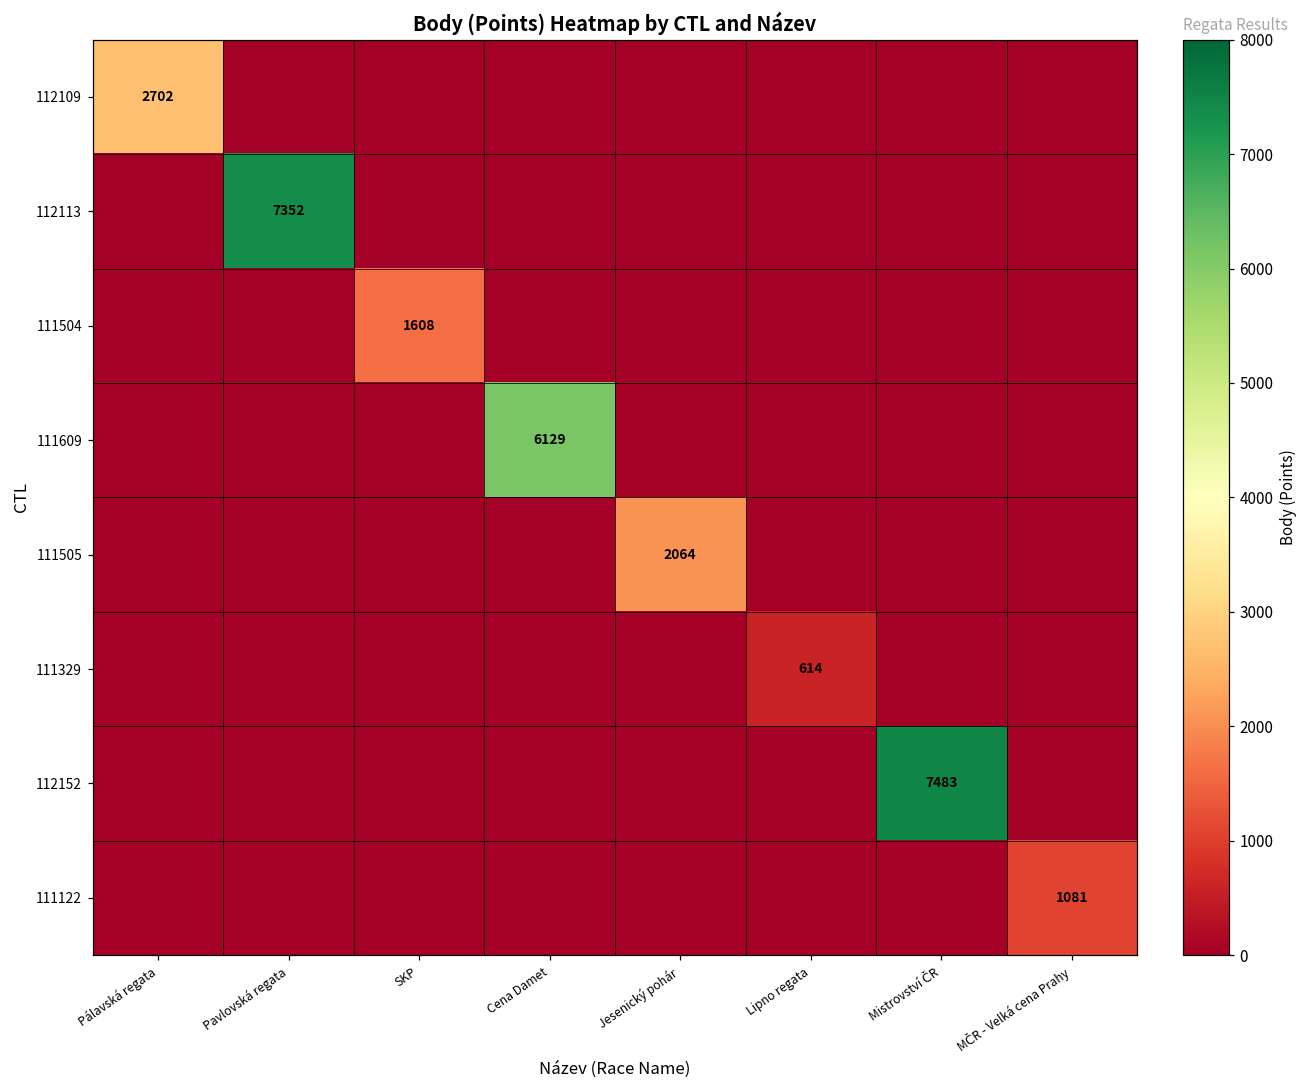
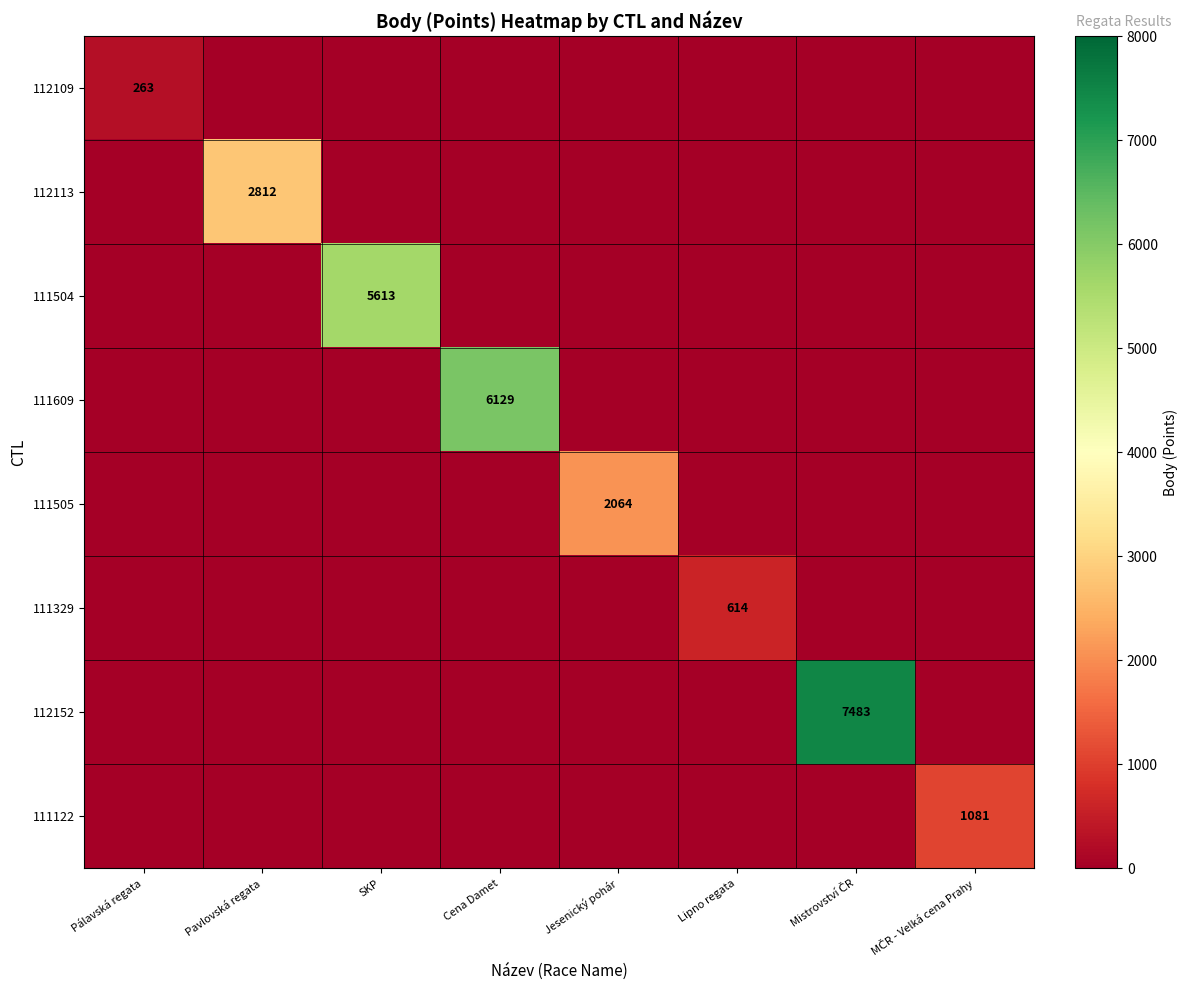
  {
    "112109": {
-     "Pálavská regata": 2702
+     "Pálavská regata": 263
    },
    "112113": {
-     "Pavlovská regata": 7352
+     "Pavlovská regata": 2812
    },
    "111504": {
-     "SKP": 1608
+     "SKP": 5613
    },
    "111609": {
      "Cena Damet": 6129
    },
    "111505": {
      "Jesenický pohár": 2064
    },
    "111329": {
      "Lipno regata": 614
    },
    "112152": {
      "Mistrovství ČR": 7483
    },
    "111122": {
      "MČR - Velká cena Prahy": 1081
    }
  }
